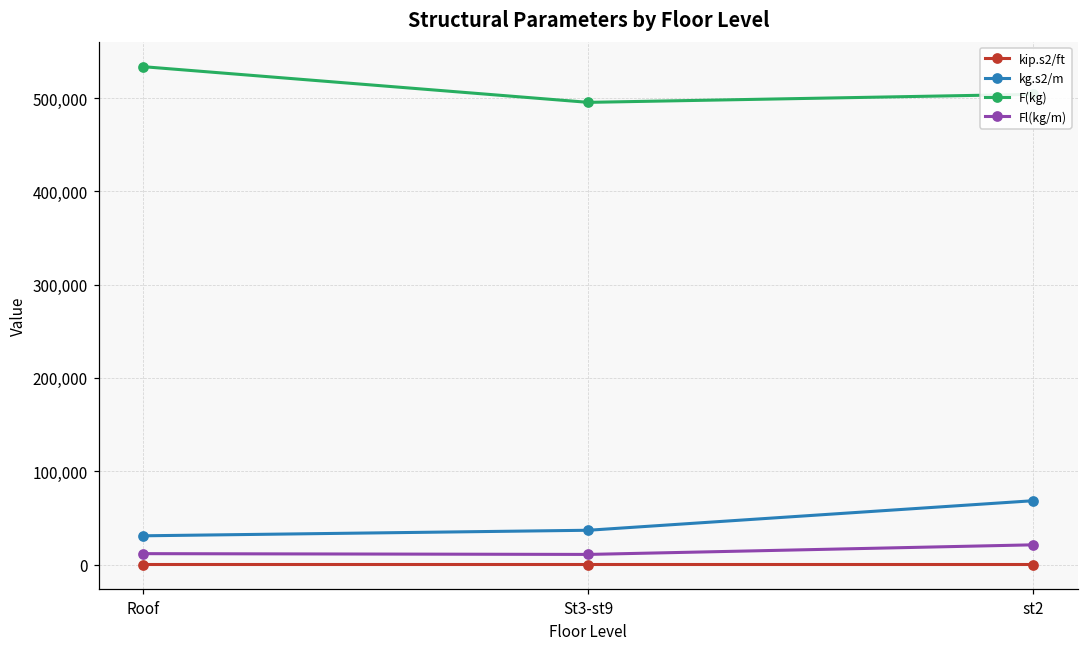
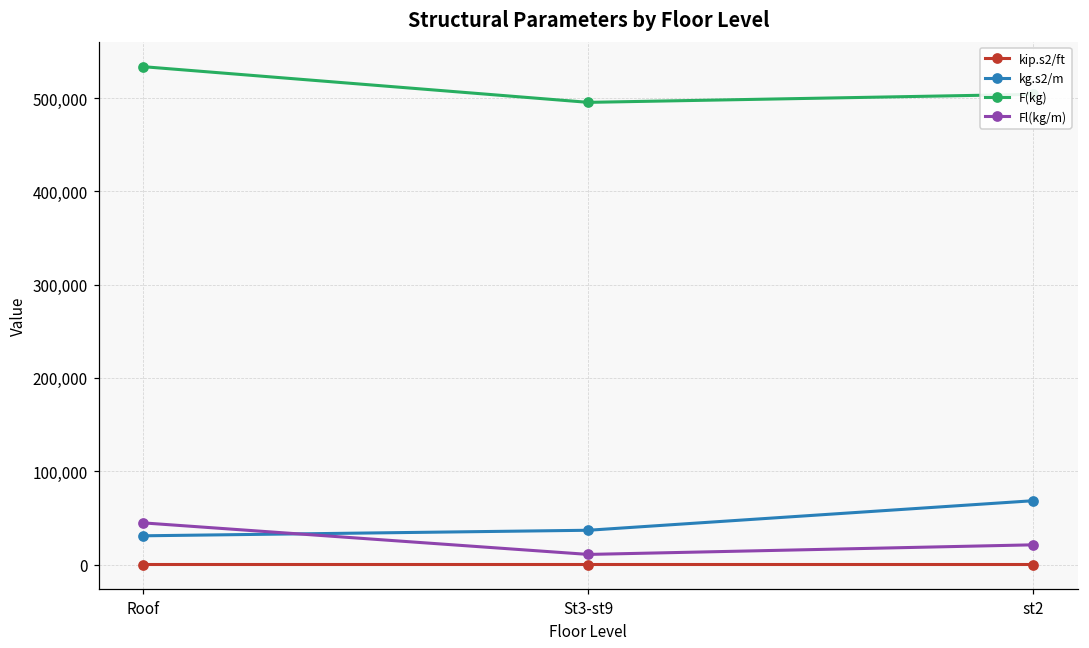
  {
    "kip.s2/ft": {
      "Roof": "0",
      "St3-st9": "0",
      "st2": "0"
    },
    "kg.s2/m": {
      "Roof": "30,000",
      "St3-st9": "40,000",
      "st2": "70,000"
    },
    "F(kg)": {
      "Roof": "530,000",
      "St3-st9": "500,000"
    },
    "Fl(kg/m)": {
-     "Roof": "10,000",
+     "Roof": "40,000",
      "St3-st9": "10,000",
      "st2": "20,000"
    }
  }
